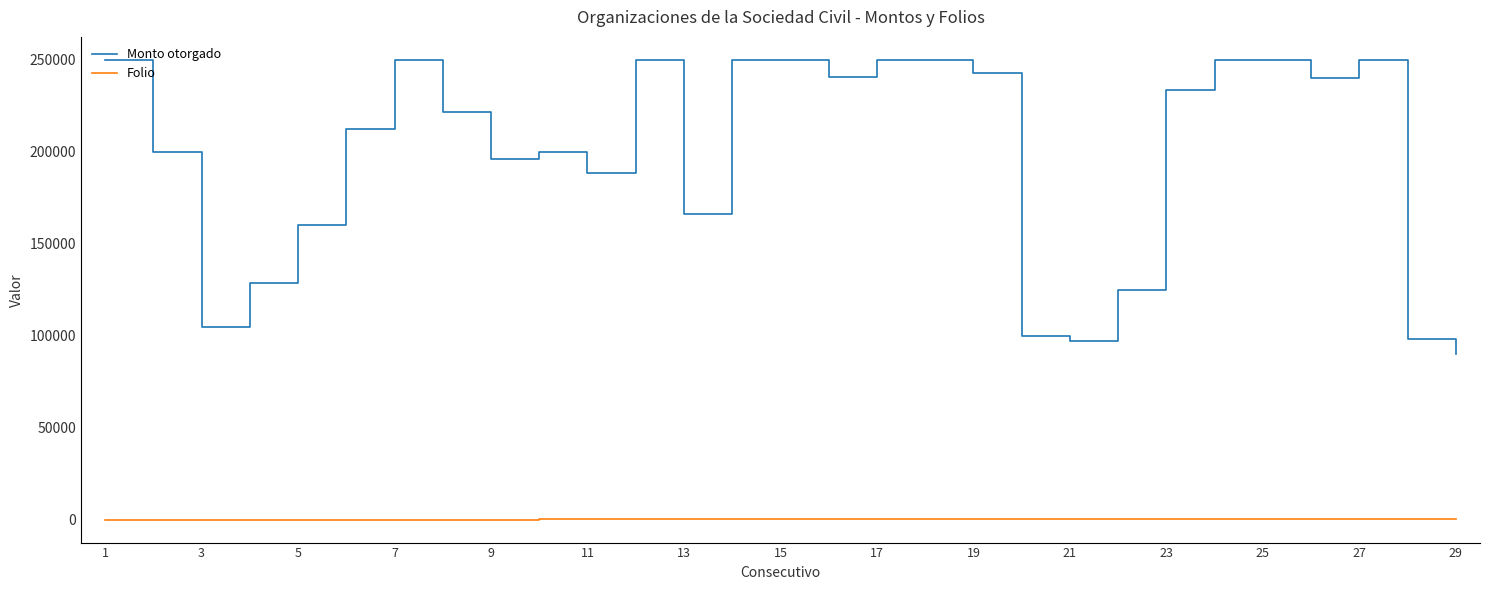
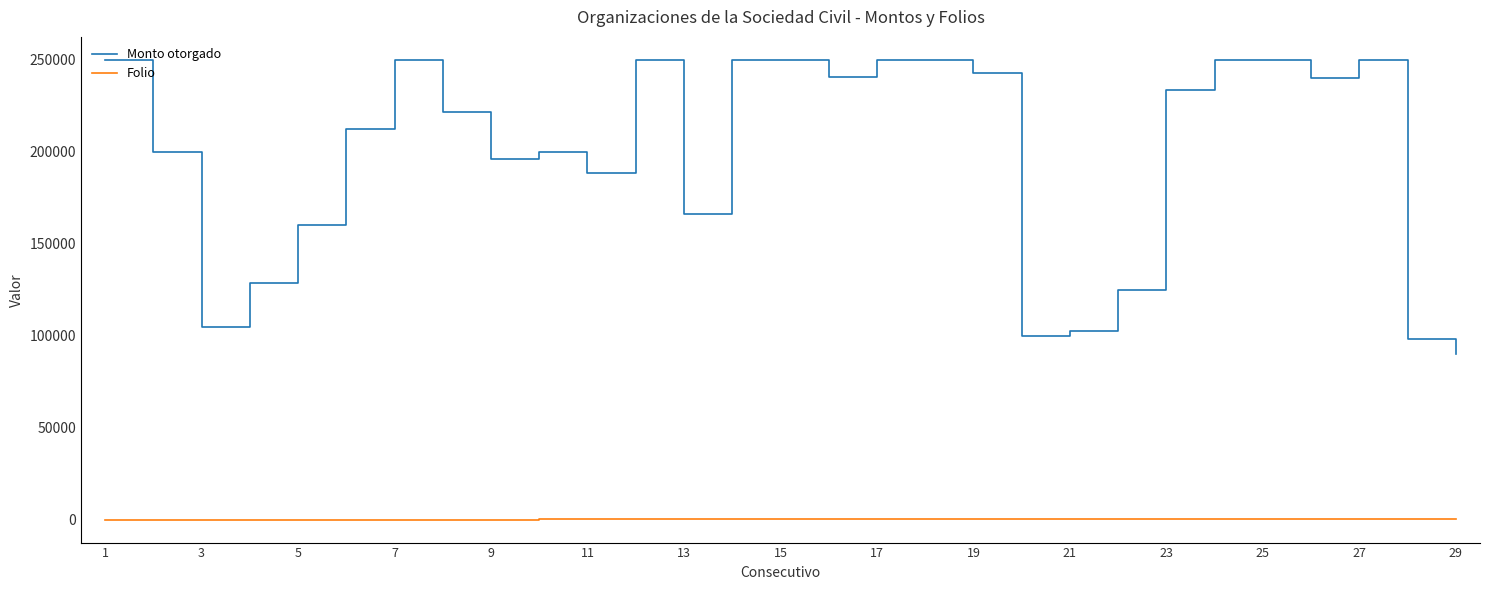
  {
    "Monto otorgado": {
      "1": 250000,
      "3": 105000,
      "5": 160000,
      "7": 250000,
      "9": 196000,
      "11": 189000,
      "13": 166000,
      "15": 250000,
      "17": 250000,
      "19": 243000,
-     "21": 97000,
+     "21": 102000,
      "23": 234000,
      "25": 250000,
      "27": 250000,
      "29": 90000
    },
    "Folio": {
      "1": 0,
      "3": 0,
      "5": 0,
      "7": 0,
      "9": 0,
      "11": 0,
      "13": 0,
      "15": 0,
      "17": 0,
      "19": 0,
      "21": 0,
      "23": 0,
      "25": 0,
      "27": 0,
      "29": 0
    }
  }
